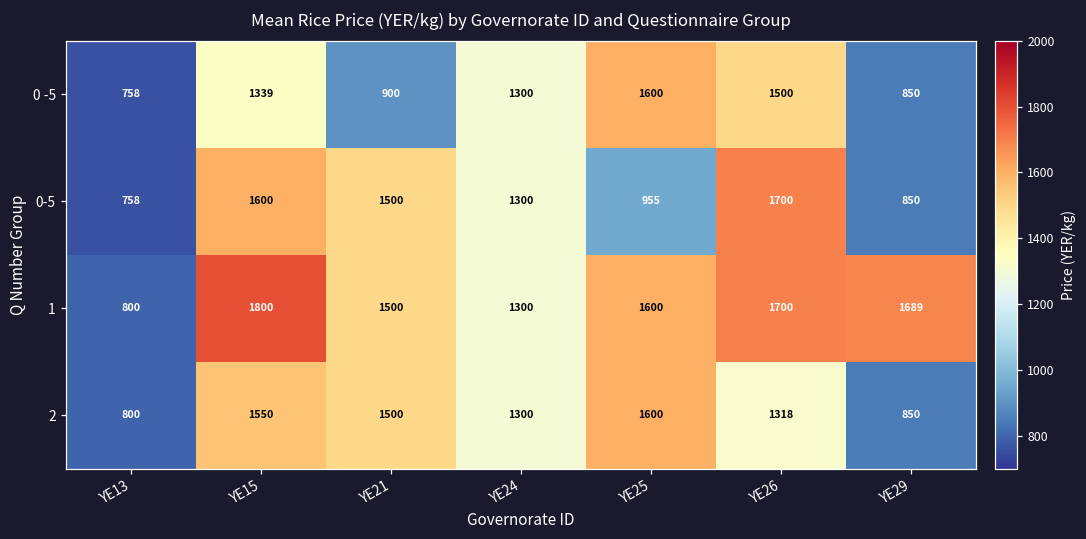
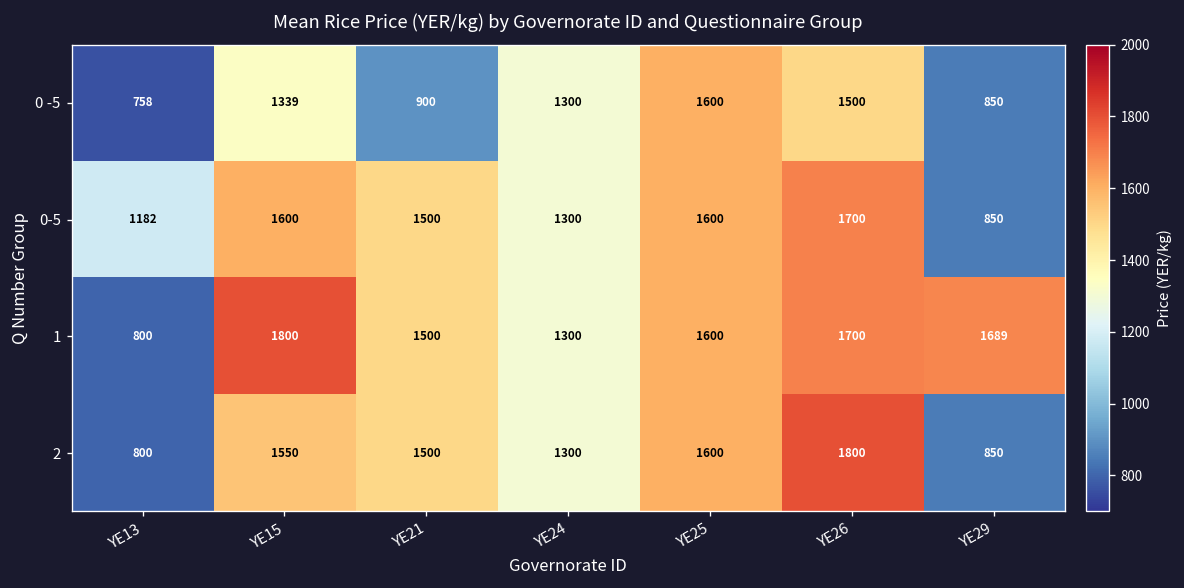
  {
    "0 -5": {
      "YE13": 758,
      "YE15": 1339,
      "YE21": 900,
      "YE24": 1300,
      "YE25": 1600,
      "YE26": 1500,
      "YE29": 850
    },
    "0-5": {
-     "YE13": 758,
+     "YE13": 1182,
      "YE15": 1600,
      "YE21": 1500,
      "YE24": 1300,
-     "YE25": 955,
+     "YE25": 1600,
      "YE26": 1700,
      "YE29": 850
    },
    "1": {
      "YE13": 800,
      "YE15": 1800,
      "YE21": 1500,
      "YE24": 1300,
      "YE25": 1600,
      "YE26": 1700,
      "YE29": 1689
    },
    "2": {
      "YE13": 800,
      "YE15": 1550,
      "YE21": 1500,
      "YE24": 1300,
      "YE25": 1600,
-     "YE26": 1318,
+     "YE26": 1800,
      "YE29": 850
    }
  }
